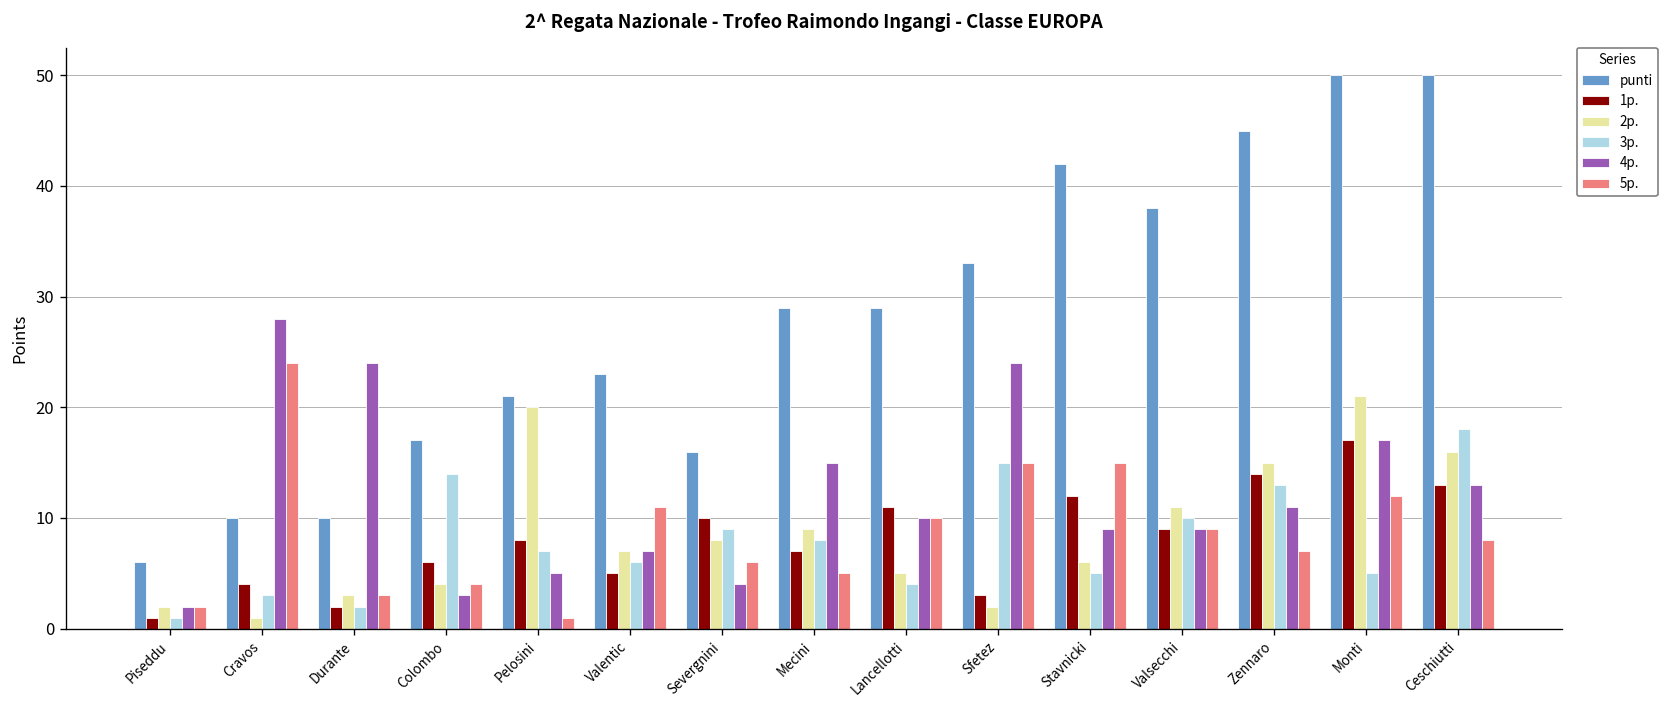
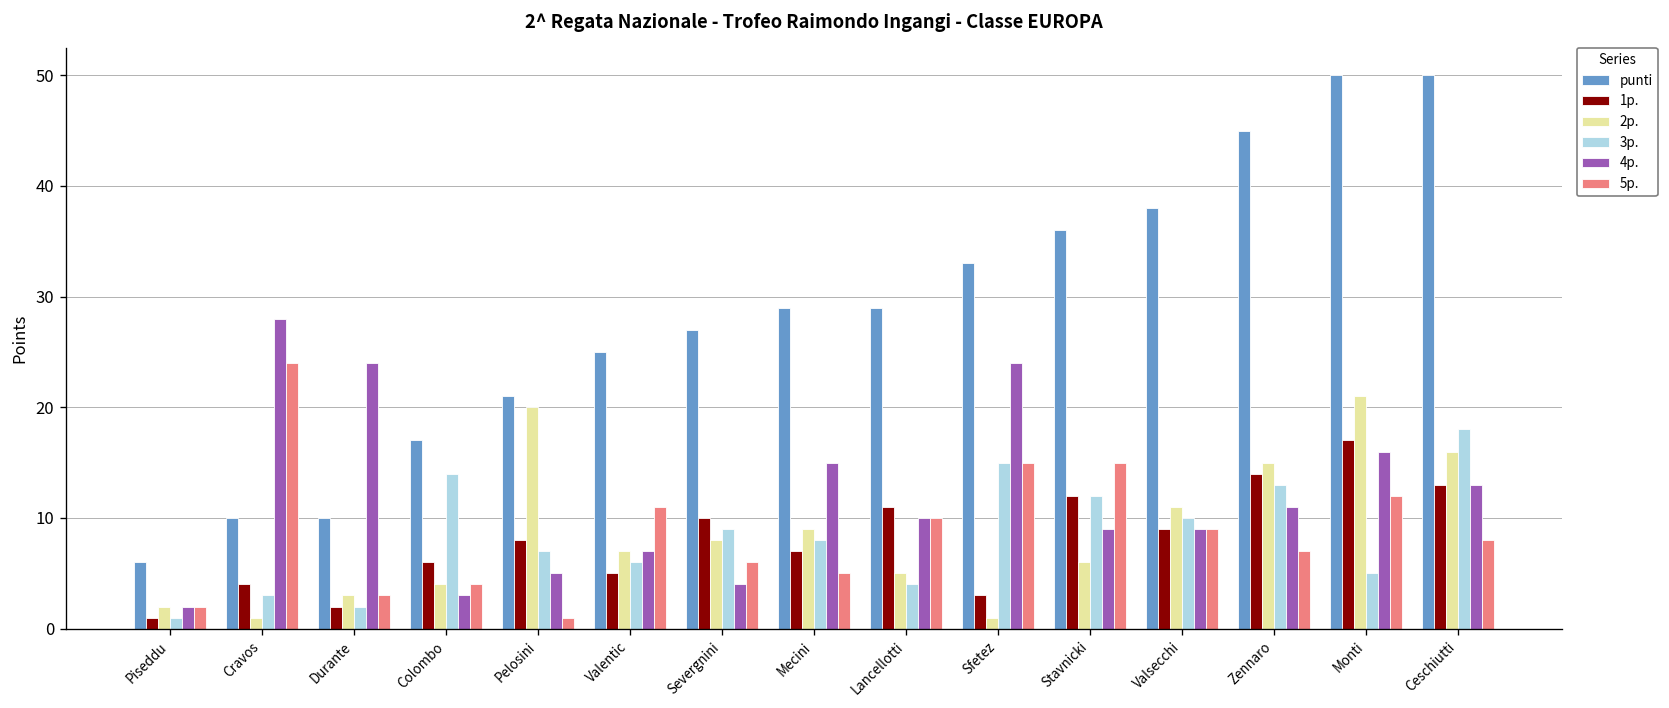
  {
    "punti": {
      "Piseddu": 6,
      "Cravos": 10,
      "Durante": 10,
      "Colombo": 17,
      "Pelosini": 21,
-     "Valentic": 23,
-     "Severgnini": 16,
+     "Valentic": 25,
+     "Severgnini": 27,
      "Mecini": 29,
      "Lancellotti": 29,
      "Sfetez": 33,
-     "Stavnicki": 42,
+     "Stavnicki": 36,
      "Valsecchi": 38,
      "Zennaro": 45,
      "Monti": 50,
      "Ceschiutti": 50
    },
    "1p.": {
      "Piseddu": 1,
      "Cravos": 4,
      "Durante": 2,
      "Colombo": 6,
      "Pelosini": 8,
      "Valentic": 5,
      "Severgnini": 10,
      "Mecini": 7,
      "Lancellotti": 11,
      "Sfetez": 3,
      "Stavnicki": 12,
      "Valsecchi": 9,
      "Zennaro": 14,
      "Monti": 17,
      "Ceschiutti": 13
    },
    "2p.": {
      "Piseddu": 2,
      "Cravos": 1,
      "Durante": 3,
      "Colombo": 4,
      "Pelosini": 20,
      "Valentic": 7,
      "Severgnini": 8,
      "Mecini": 9,
      "Lancellotti": 5,
-     "Sfetez": 2,
+     "Sfetez": 1,
      "Stavnicki": 6,
      "Valsecchi": 11,
      "Zennaro": 15,
      "Monti": 21,
      "Ceschiutti": 16
    },
    "3p.": {
      "Piseddu": 1,
      "Cravos": 3,
      "Durante": 2,
      "Colombo": 14,
      "Pelosini": 7,
      "Valentic": 6,
      "Severgnini": 9,
      "Mecini": 8,
      "Lancellotti": 4,
      "Sfetez": 15,
-     "Stavnicki": 5,
+     "Stavnicki": 12,
      "Valsecchi": 10,
      "Zennaro": 13,
      "Monti": 5,
      "Ceschiutti": 18
    },
    "4p.": {
      "Piseddu": 2,
      "Cravos": 28,
      "Durante": 24,
      "Colombo": 3,
      "Pelosini": 5,
      "Valentic": 7,
      "Severgnini": 4,
      "Mecini": 15,
      "Lancellotti": 10,
      "Sfetez": 24,
      "Stavnicki": 9,
      "Valsecchi": 9,
      "Zennaro": 11,
-     "Monti": 17,
+     "Monti": 16,
      "Ceschiutti": 13
    },
    "5p.": {
      "Piseddu": 2,
      "Cravos": 24,
      "Durante": 3,
      "Colombo": 4,
      "Pelosini": 1,
      "Valentic": 11,
      "Severgnini": 6,
      "Mecini": 5,
      "Lancellotti": 10,
      "Sfetez": 15,
      "Stavnicki": 15,
      "Valsecchi": 9,
      "Zennaro": 7,
      "Monti": 12,
      "Ceschiutti": 8
    }
  }
